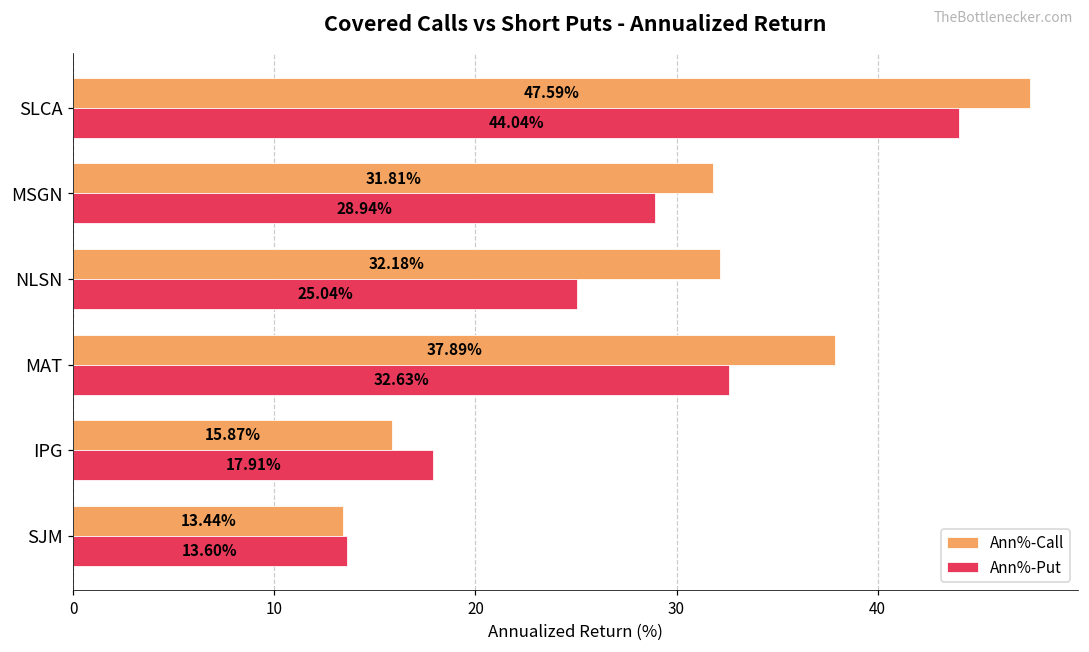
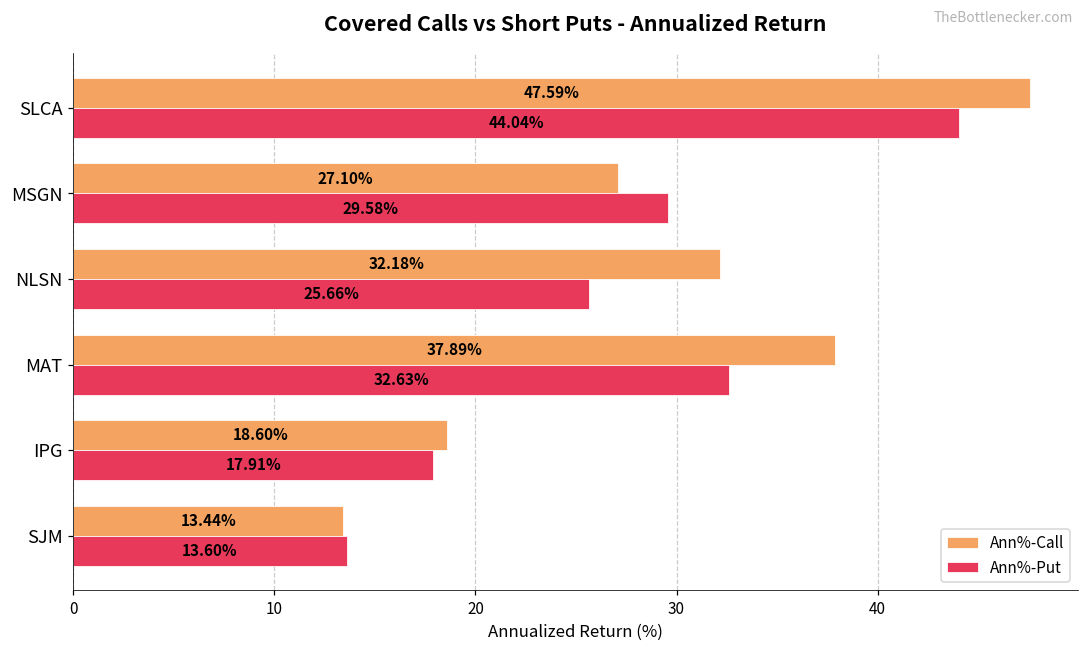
  {
    "Ann%-Call": {
      "SLCA": "47.59%",
-     "MSGN": "31.81%",
+     "MSGN": "27.10%",
      "NLSN": "32.18%",
      "MAT": "37.89%",
-     "IPG": "15.87%",
+     "IPG": "18.60%",
      "SJM": "13.44%"
    },
    "Ann%-Put": {
      "SLCA": "44.04%",
-     "MSGN": "28.94%",
-     "NLSN": "25.04%",
+     "MSGN": "29.58%",
+     "NLSN": "25.66%",
      "MAT": "32.63%",
      "IPG": "17.91%",
      "SJM": "13.60%"
    }
  }
